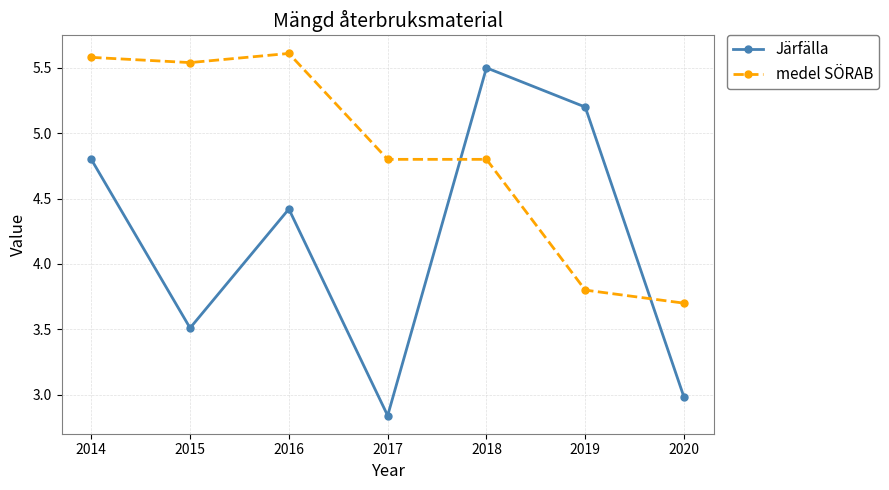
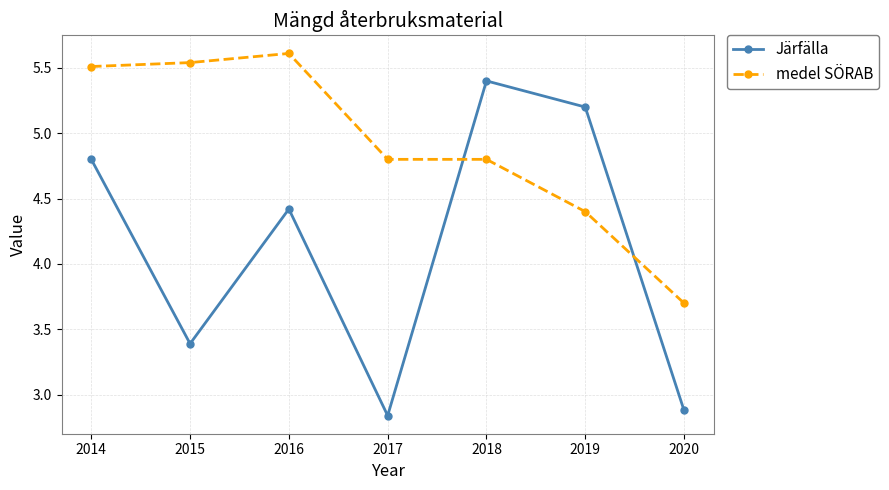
  {
    "Järfälla": {
      "2014": 4.80,
-     "2015": 3.51,
+     "2015": 3.39,
      "2016": 4.42,
      "2017": 2.84,
-     "2018": 5.5,
+     "2018": 5.4,
      "2019": 5.20,
-     "2020": 2.98
+     "2020": 2.88
    },
    "medel SÖRAB": {
-     "2014": 5.58,
+     "2014": 5.51,
      "2015": 5.54,
      "2016": 5.61,
      "2017": 4.80,
      "2018": 4.80,
-     "2019": 3.8,
+     "2019": 4.4,
      "2020": 3.70
    }
  }
